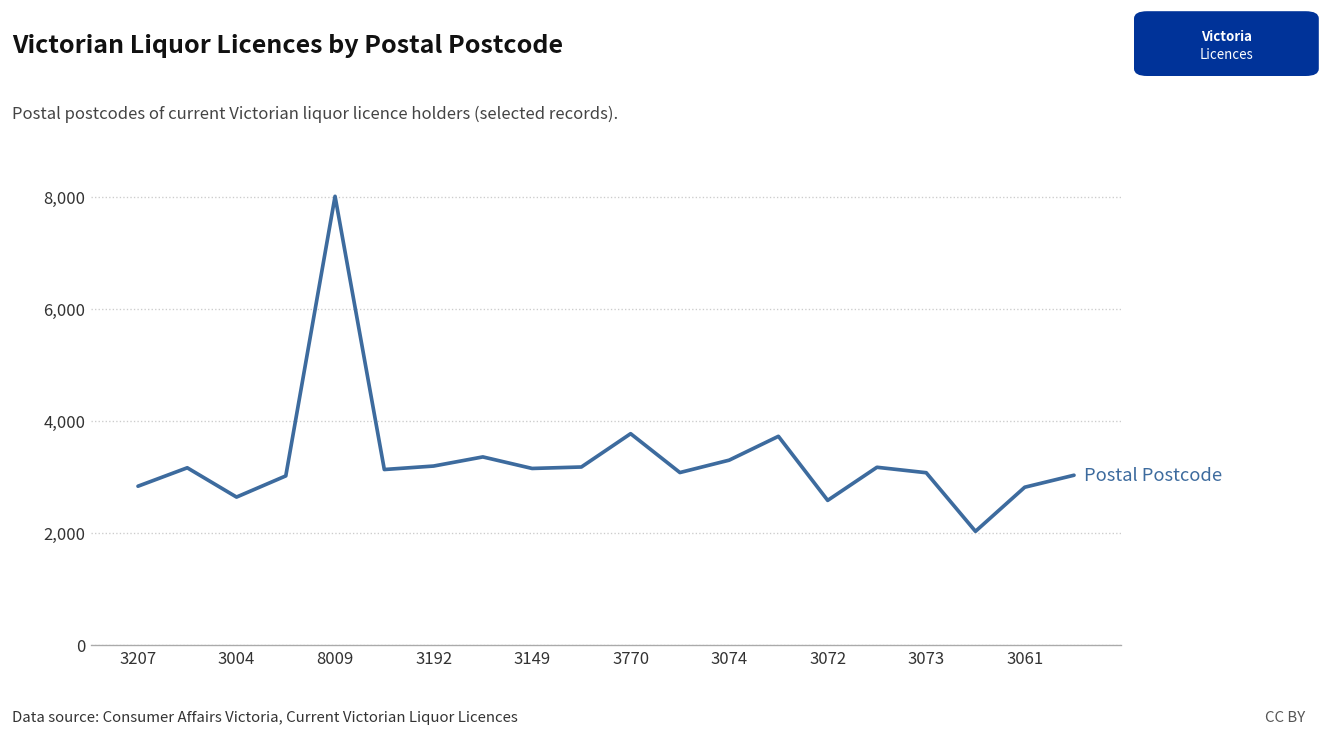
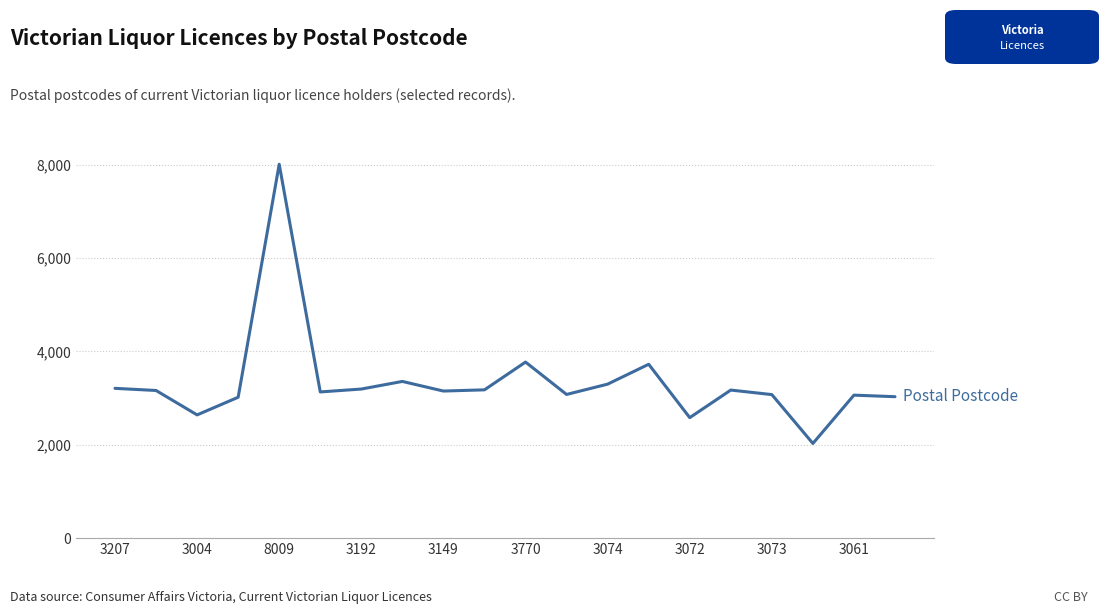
  {
-   "3207": "2,800",
+   "3207": "3,200",
    "3004": "2,600",
    "8009": "8,000",
    "3192": "3,200",
    "3149": "3,100",
    "3770": "3,800",
    "3074": "3,300",
    "3072": "2,600",
    "3073": "3,100",
-   "3061": "2,800"
+   "3061": "3,100"
  }
